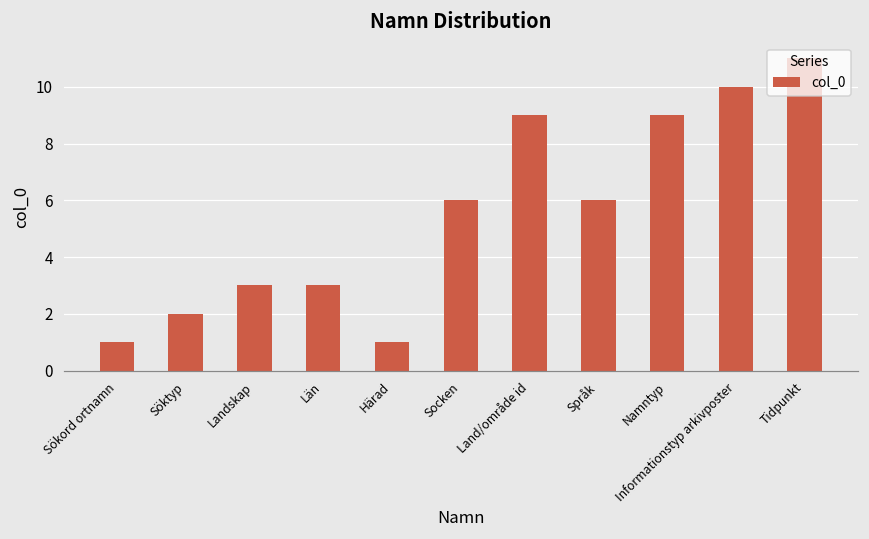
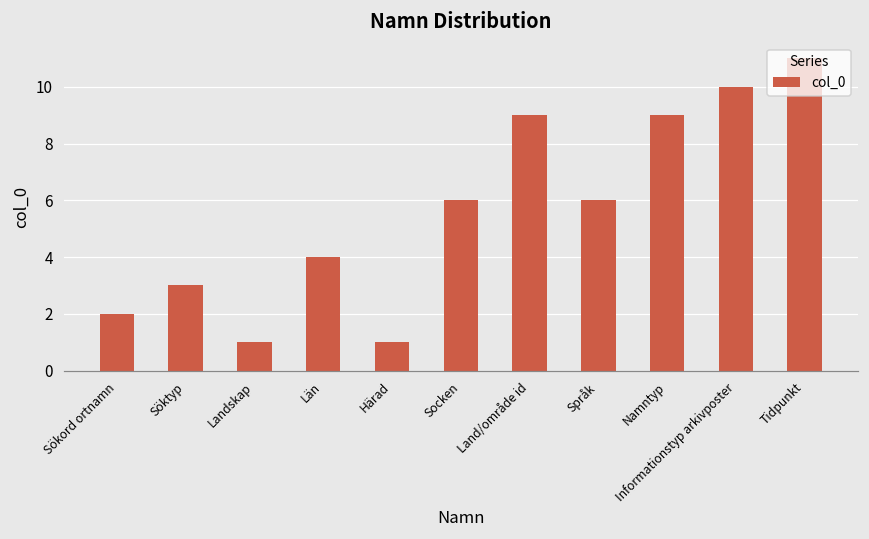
  {
-   "Sökord ortnamn": 1,
-   "Söktyp": 2,
-   "Landskap": 3,
-   "Län": 3,
+   "Sökord ortnamn": 2,
+   "Söktyp": 3,
+   "Landskap": 1,
+   "Län": 4,
    "Härad": 1,
    "Socken": 6,
    "Land/område id": 9,
    "Språk": 6,
    "Namntyp": 9,
    "Informationstyp arkivposter": 10
  }
